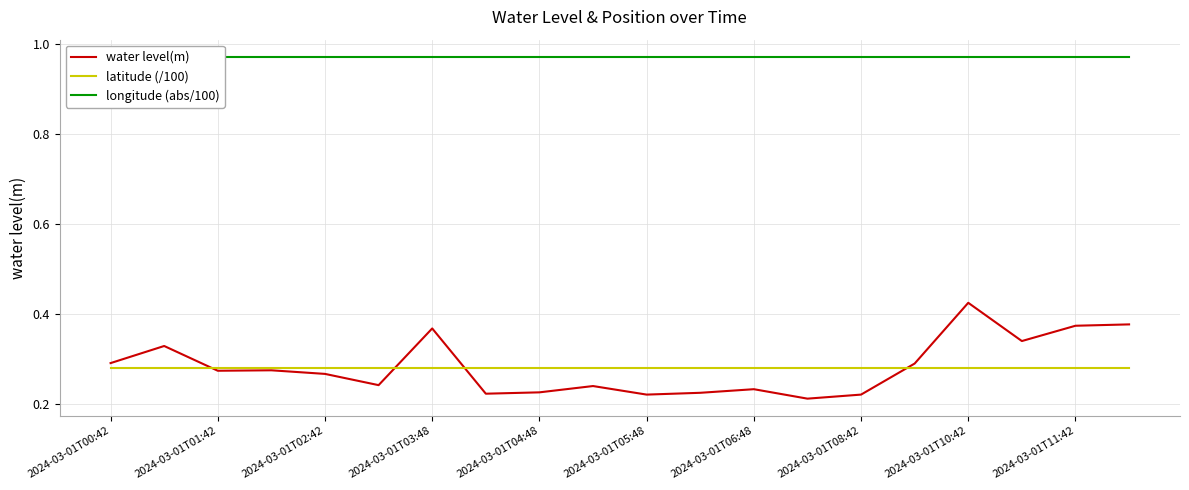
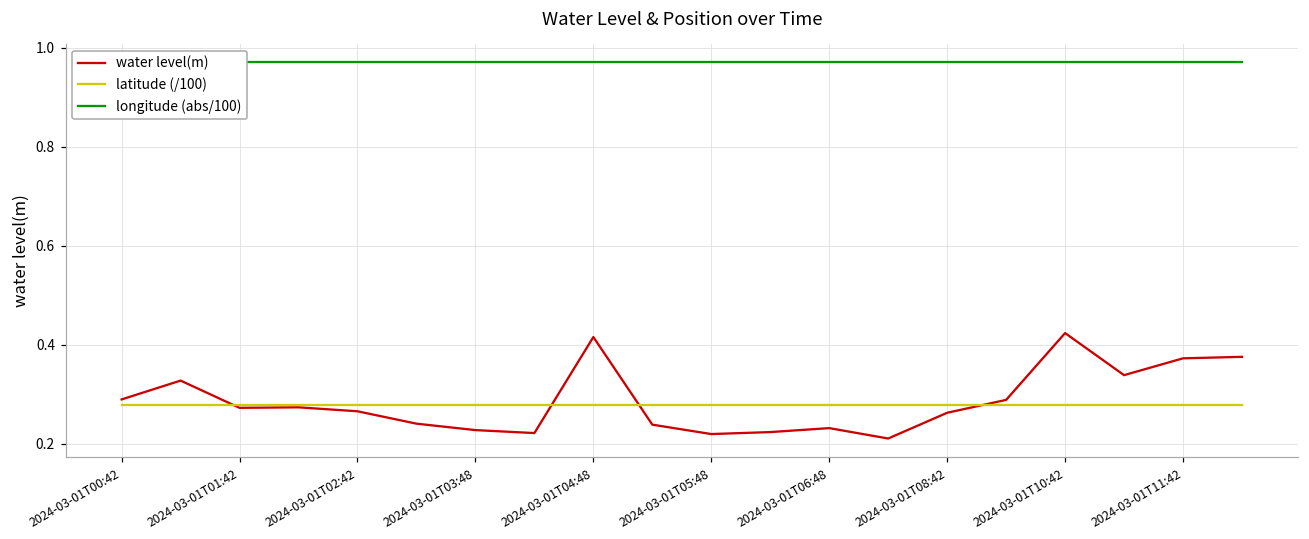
  {
    "water level(m)": {
      "2024-03-01T00:42": 0.29,
      "2024-03-01T02:42": 0.27,
-     "2024-03-01T03:48": 0.37,
-     "2024-03-01T04:48": 0.23,
+     "2024-03-01T03:48": 0.23,
+     "2024-03-01T04:48": 0.42,
      "2024-03-01T05:48": 0.22,
      "2024-03-01T06:48": 0.23,
-     "2024-03-01T08:42": 0.22,
+     "2024-03-01T08:42": 0.26,
      "2024-03-01T10:42": 0.42,
      "2024-03-01T11:42": 0.37
    },
    "latitude (/100)": {
      "2024-03-01T00:42": 0.28,
      "2024-03-01T02:42": 0.28,
      "2024-03-01T03:48": 0.28,
      "2024-03-01T04:48": 0.28,
      "2024-03-01T05:48": 0.28,
      "2024-03-01T06:48": 0.28,
      "2024-03-01T08:42": 0.28,
      "2024-03-01T10:42": 0.28,
      "2024-03-01T11:42": 0.28
    },
    "longitude (abs/100)": {
      "2024-03-01T02:42": 0.97,
      "2024-03-01T03:48": 0.97,
      "2024-03-01T04:48": 0.97,
      "2024-03-01T05:48": 0.97,
      "2024-03-01T06:48": 0.97,
      "2024-03-01T08:42": 0.97,
      "2024-03-01T10:42": 0.97,
      "2024-03-01T11:42": 0.97
    }
  }
